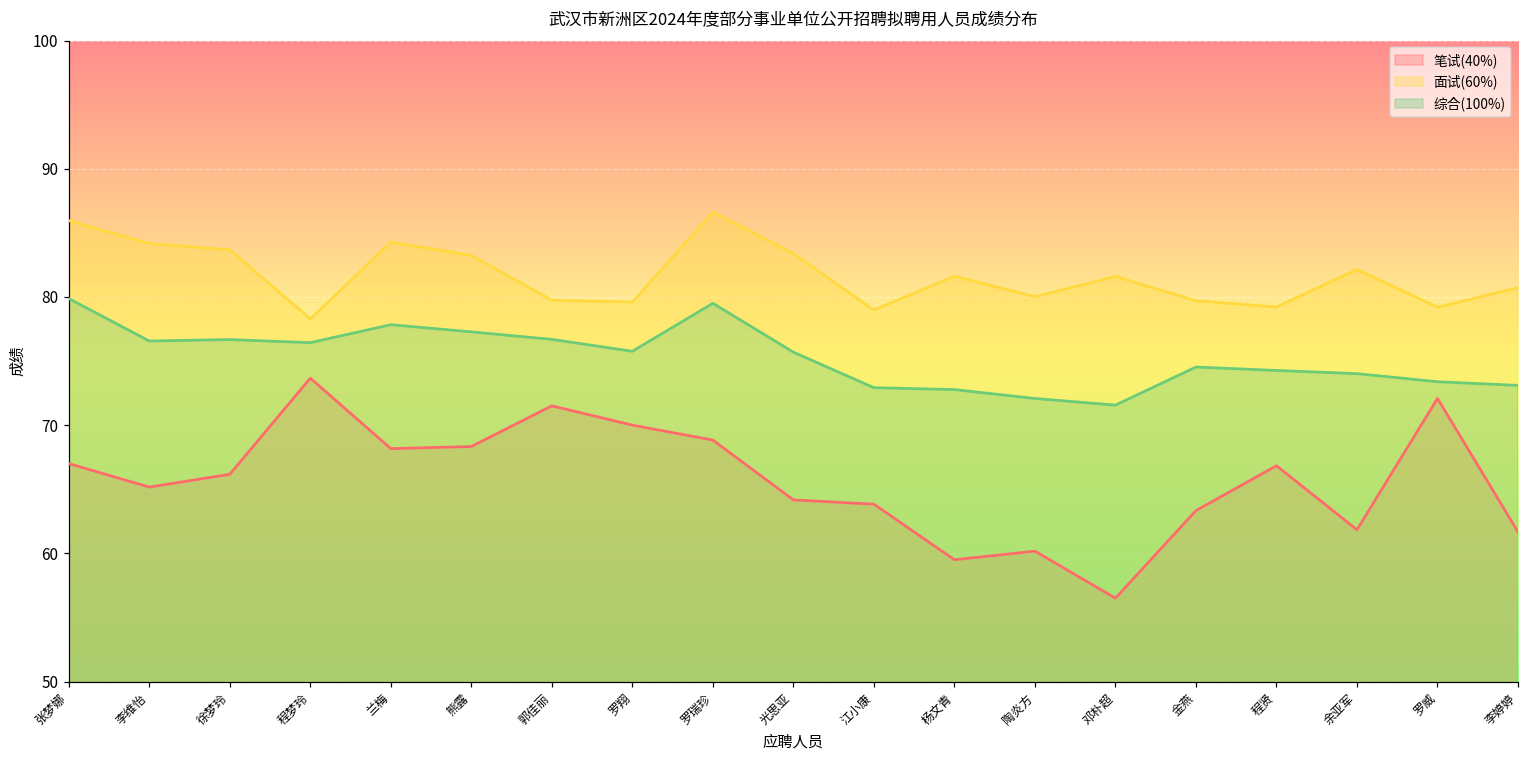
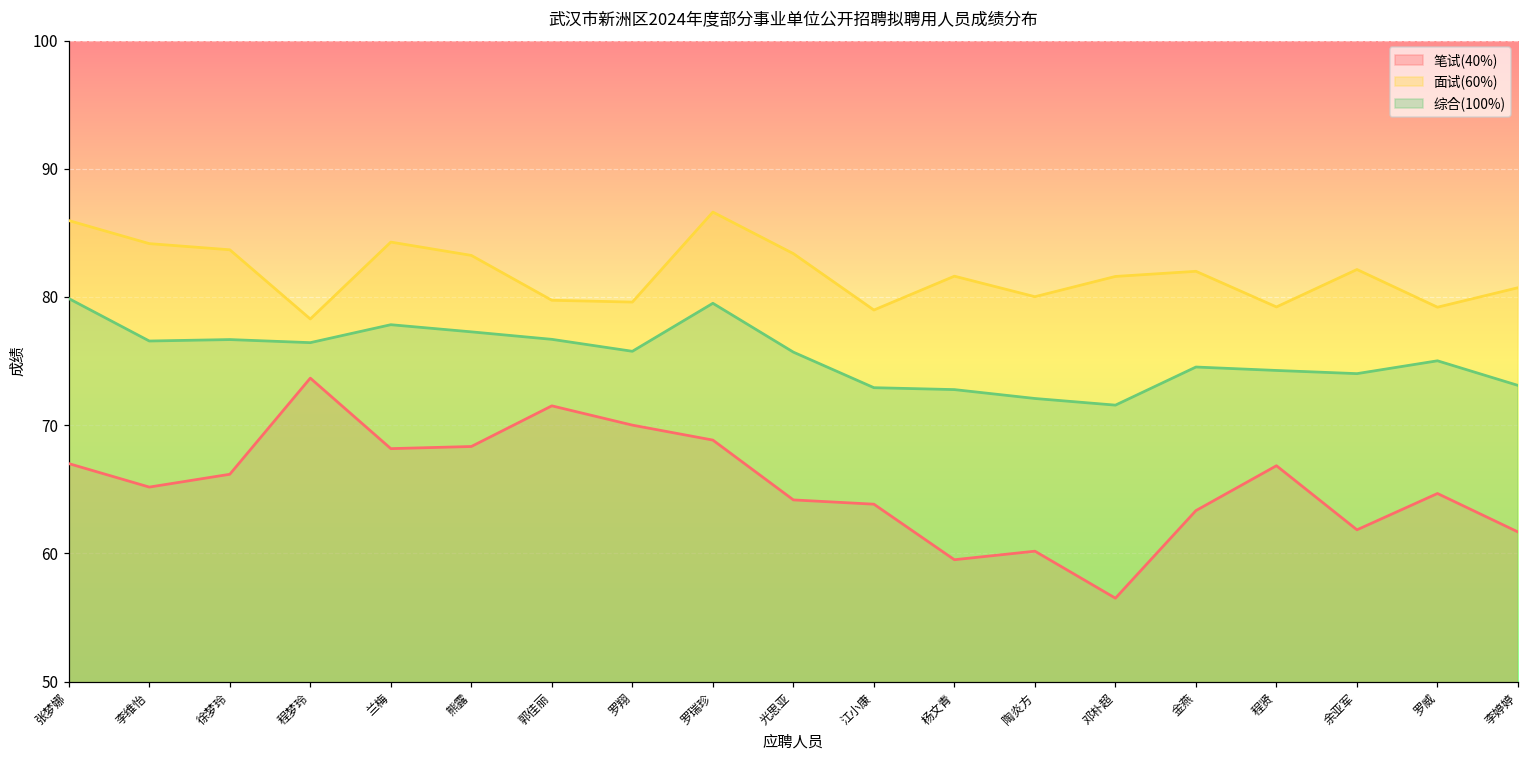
  {
    "笔试(40%)": {
      "张梦娜": 67.0,
      "李维怡": 65.2,
      "徐梦玲": 66.2,
      "程梦玲": 73.7,
      "兰梅": 68.2,
      "熊露": 68.3,
      "郭佳丽": 71.5,
      "罗翔": 70.0,
      "罗瑞珍": 68.8,
      "光思亚": 64.2,
      "江小康": 63.8,
      "杨文青": 59.5,
      "陶炎方": 60.2,
      "邓朴超": 56.5,
      "金燕": 63.3,
      "程贤": 66.8,
      "余亚军": 61.8,
-     "罗威": 72.1,
+     "罗威": 64.7,
      "李婷婷": 61.7
    },
    "面试(60%)": {
      "张梦娜": 86.0,
      "李维怡": 84.2,
      "徐梦玲": 83.7,
      "程梦玲": 78.3,
      "兰梅": 84.3,
      "熊露": 83.2,
      "郭佳丽": 79.7,
      "罗翔": 79.6,
      "罗瑞珍": 86.6,
      "光思亚": 83.4,
      "江小康": 79.0,
      "杨文青": 81.6,
      "陶炎方": 80.0,
      "邓朴超": 81.6,
-     "金燕": 79.7,
+     "金燕": 82.0,
      "程贤": 79.2,
      "余亚军": 82.1,
      "罗威": 79.2,
      "李婷婷": 80.7
    },
    "综合(100%)": {
      "张梦娜": 79.9,
      "李维怡": 76.6,
      "徐梦玲": 76.7,
      "程梦玲": 76.4,
      "兰梅": 77.8,
      "熊露": 77.3,
      "郭佳丽": 76.7,
      "罗翔": 75.8,
      "罗瑞珍": 79.5,
      "光思亚": 75.7,
      "江小康": 72.9,
      "杨文青": 72.8,
      "陶炎方": 72.1,
      "邓朴超": 71.6,
      "金燕": 74.5,
      "程贤": 74.3,
      "余亚军": 74.0,
-     "罗威": 73.4,
+     "罗威": 75.0,
      "李婷婷": 73.1
    }
  }
